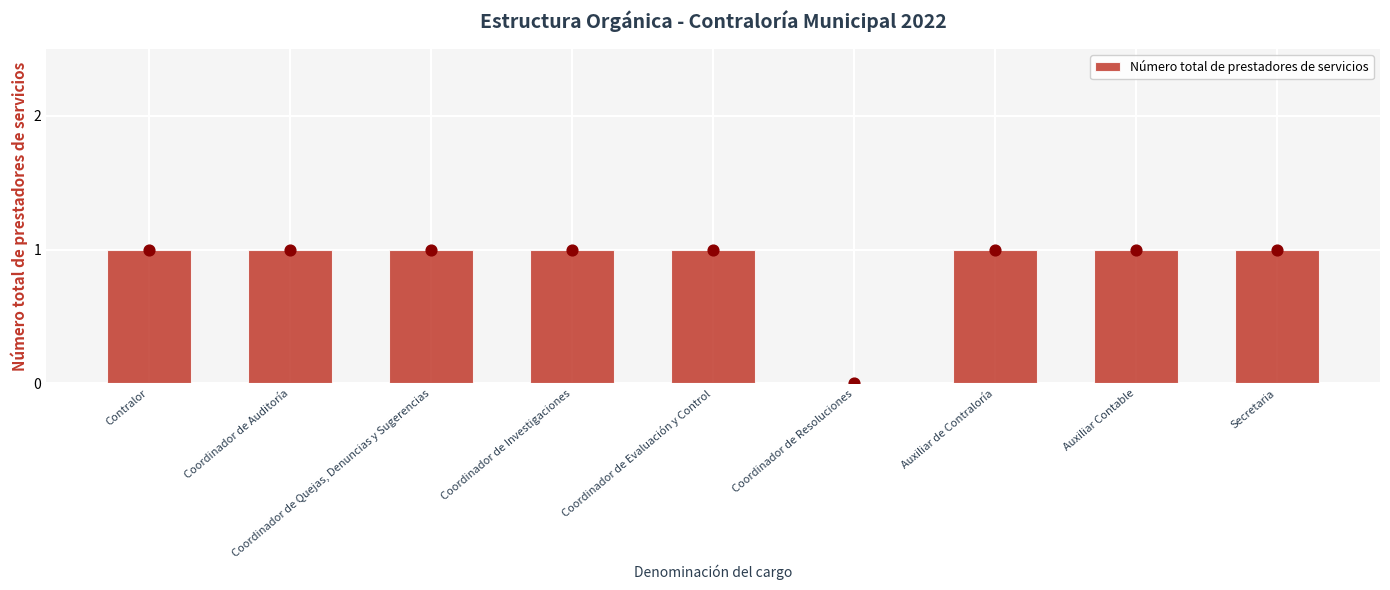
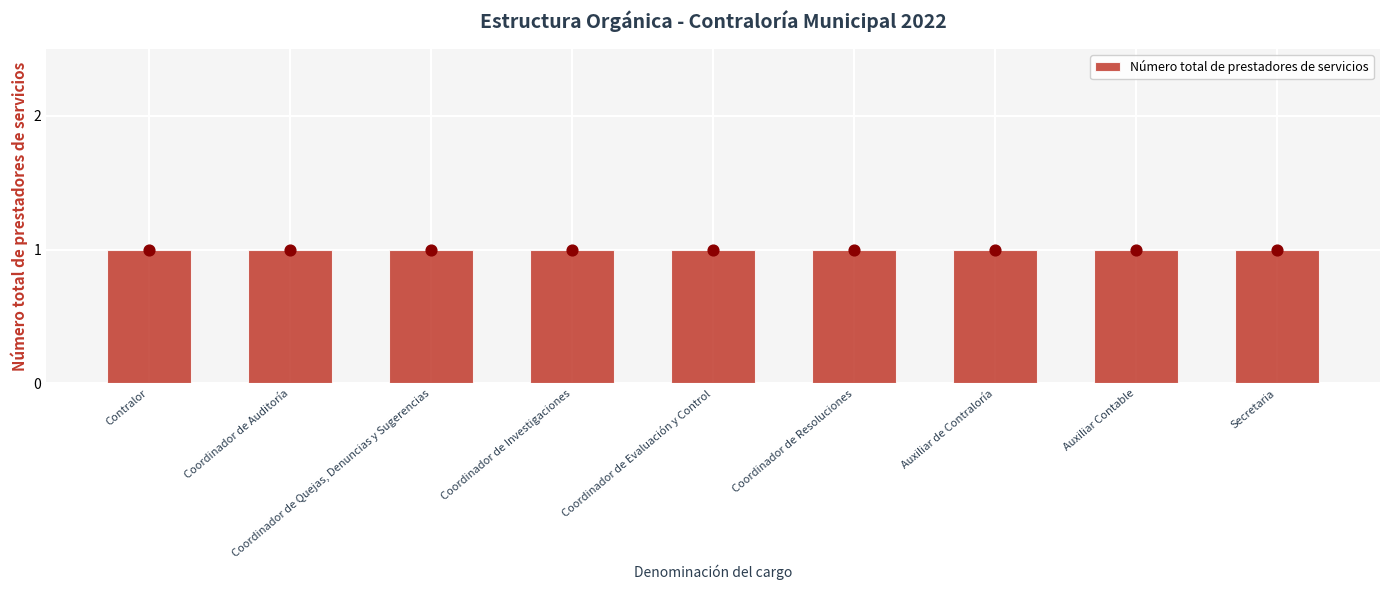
  {
    "Contralor": 1,
    "Coordinador de Auditoría": 1,
    "Coordinador de Quejas, Denuncias y Sugerencias": 1,
    "Coordinador de Investigaciones": 1,
    "Coordinador de Evaluación y Control": 1,
-   "Coordinador de Resoluciones": 0,
+   "Coordinador de Resoluciones": 1,
    "Auxiliar de Contraloría": 1,
    "Auxiliar Contable": 1,
    "Secretaria": 1
  }
